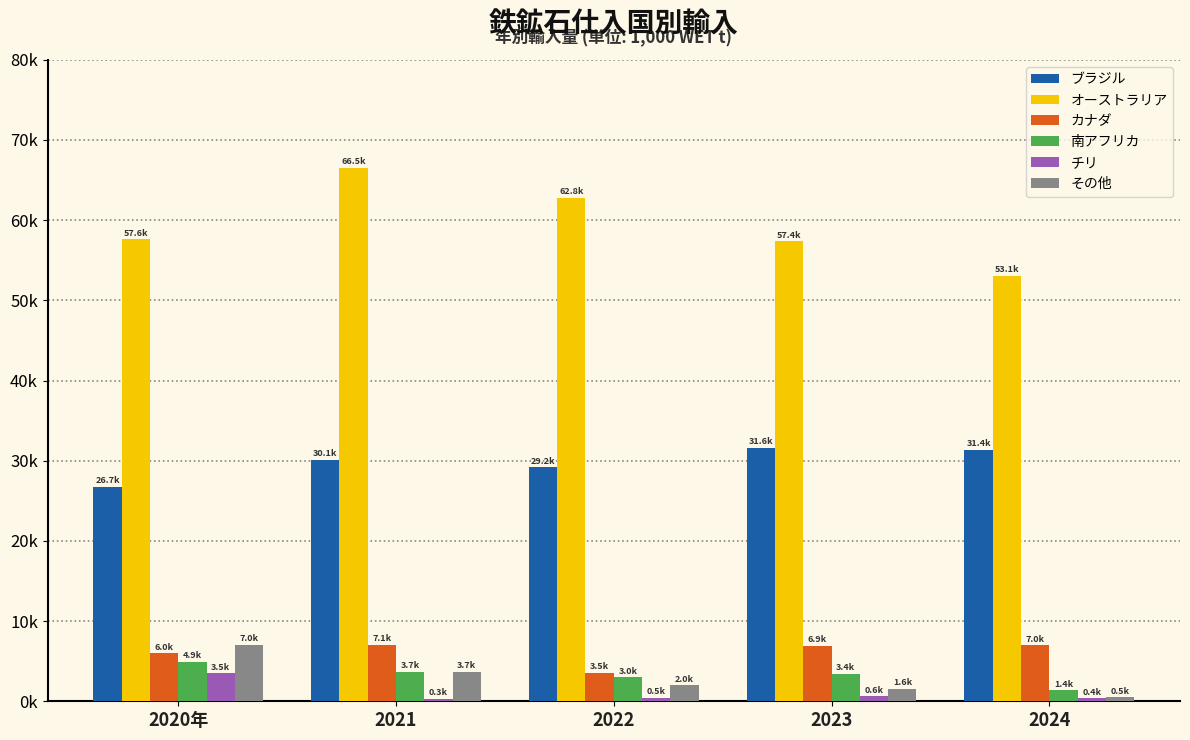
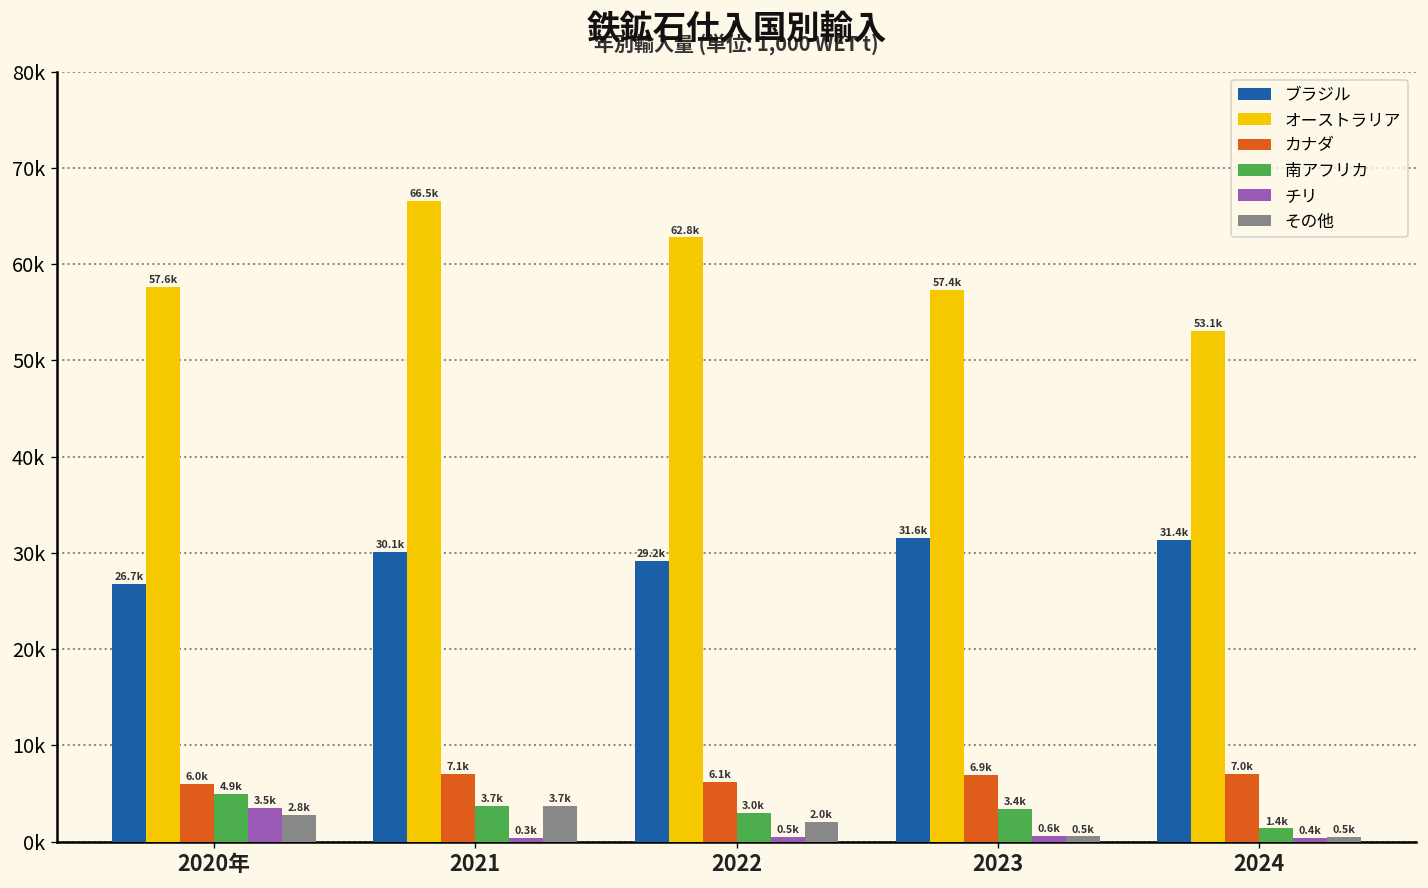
  {
    "ブラジル": {
      "2020年": "26.7k",
      "2021": "30.1k",
      "2022": "29.2k",
      "2023": "31.6k",
      "2024": "31.4k"
    },
    "オーストラリア": {
      "2020年": "57.6k",
      "2021": "66.5k",
      "2022": "62.8k",
      "2023": "57.4k",
      "2024": "53.1k"
    },
    "カナダ": {
      "2020年": "6.0k",
      "2021": "7.1k",
-     "2022": "3.5k",
+     "2022": "6.1k",
      "2023": "6.9k",
      "2024": "7.0k"
    },
    "南アフリカ": {
      "2020年": "4.9k",
      "2021": "3.7k",
      "2022": "3.0k",
      "2023": "3.4k",
      "2024": "1.4k"
    },
    "チリ": {
      "2020年": "3.5k",
      "2021": "0.3k",
      "2022": "0.5k",
      "2023": "0.6k",
      "2024": "0.4k"
    },
    "その他": {
-     "2020年": "7.0k",
+     "2020年": "2.8k",
      "2021": "3.7k",
      "2022": "2.0k",
-     "2023": "1.6k",
+     "2023": "0.5k",
      "2024": "0.5k"
    }
  }
